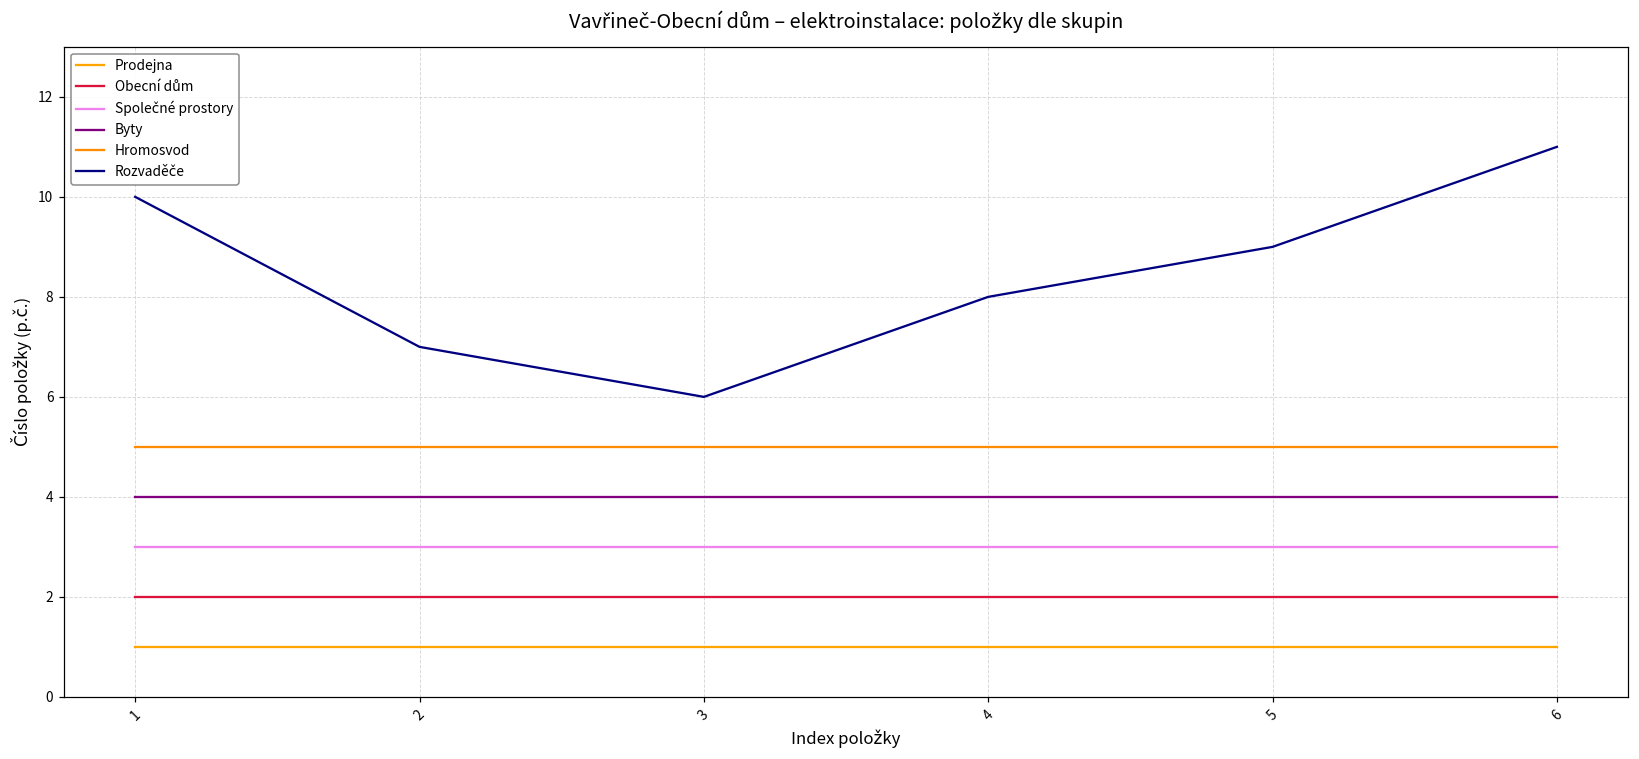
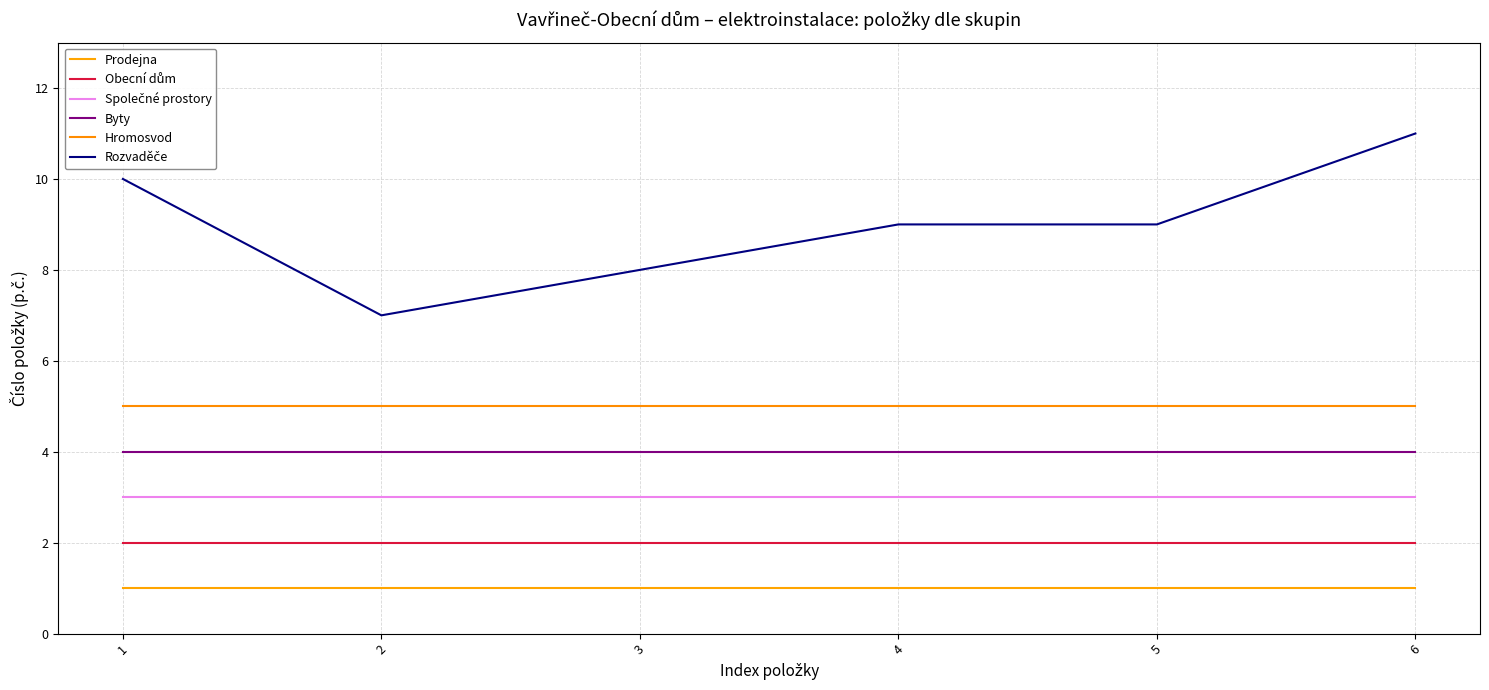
  {
    "Obecní dům": {
      "1": 2,
      "2": 2,
      "3": 2,
      "4": 2,
      "5": 2,
      "6": 2
    },
    "Společné prostory": {
      "1": 3,
      "2": 3,
      "3": 3,
      "4": 3,
      "5": 3,
      "6": 3
    },
    "Byty": {
      "1": 4,
      "2": 4,
      "3": 4,
      "4": 4,
      "5": 4,
      "6": 4
    },
    "Rozvaděče": {
      "1": 10,
      "2": 7,
-     "3": 6,
-     "4": 8,
+     "3": 8,
+     "4": 9,
      "5": 9,
      "6": 11
    }
  }
